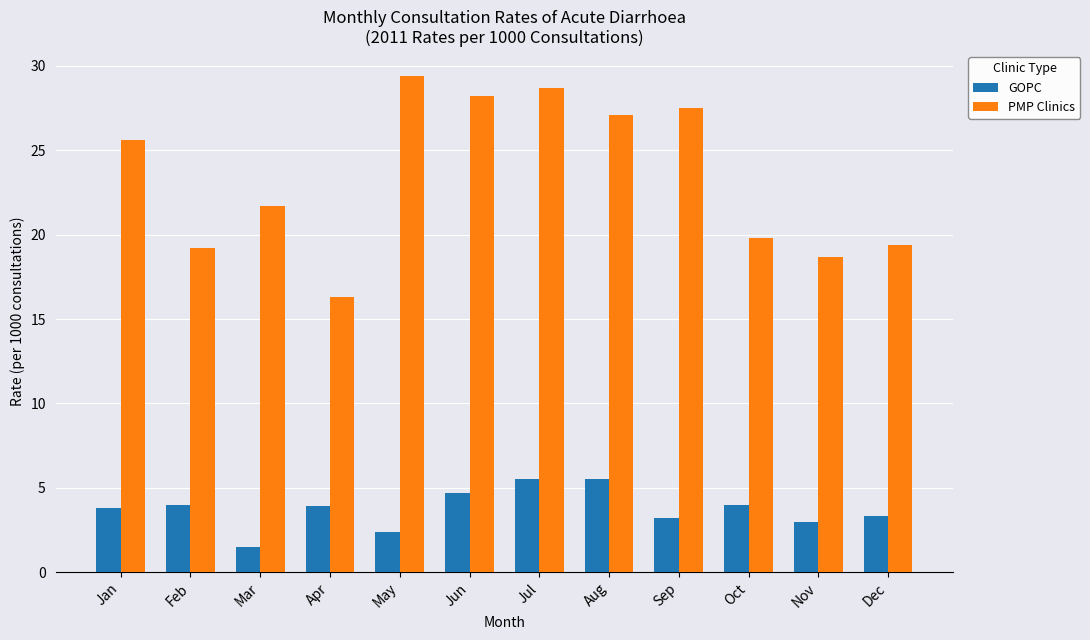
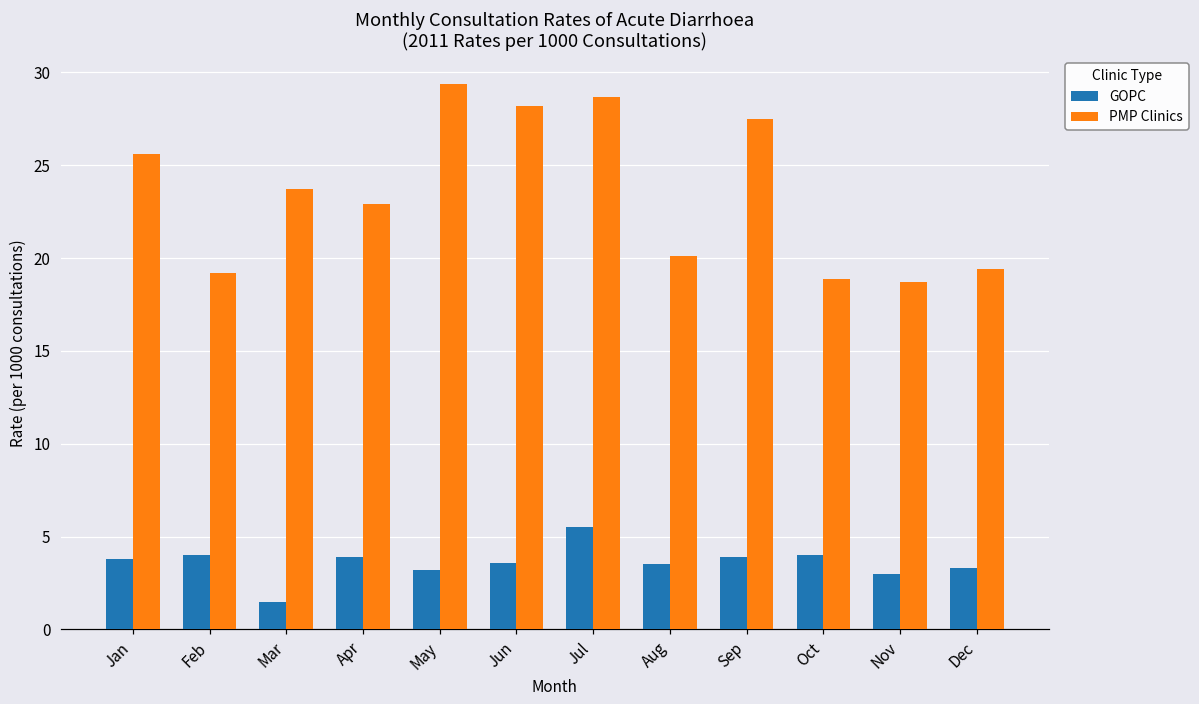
  {
    "GOPC": {
      "Jan": 3.8,
      "Feb": 4.0,
      "Mar": 1.5,
      "Apr": 3.9,
-     "May": 2.4,
-     "Jun": 4.7,
+     "May": 3.2,
+     "Jun": 3.6,
      "Jul": 5.5,
-     "Aug": 5.5,
-     "Sep": 3.2,
+     "Aug": 3.5,
+     "Sep": 3.9,
      "Oct": 4.0,
      "Nov": 3.0,
      "Dec": 3.3
    },
    "PMP Clinics": {
      "Jan": 25.6,
      "Feb": 19.2,
-     "Mar": 21.7,
-     "Apr": 16.3,
+     "Mar": 23.7,
+     "Apr": 22.9,
      "May": 29.4,
      "Jun": 28.2,
      "Jul": 28.7,
-     "Aug": 27.1,
+     "Aug": 20.1,
      "Sep": 27.5,
-     "Oct": 19.8,
+     "Oct": 18.9,
      "Nov": 18.7,
      "Dec": 19.4
    }
  }
